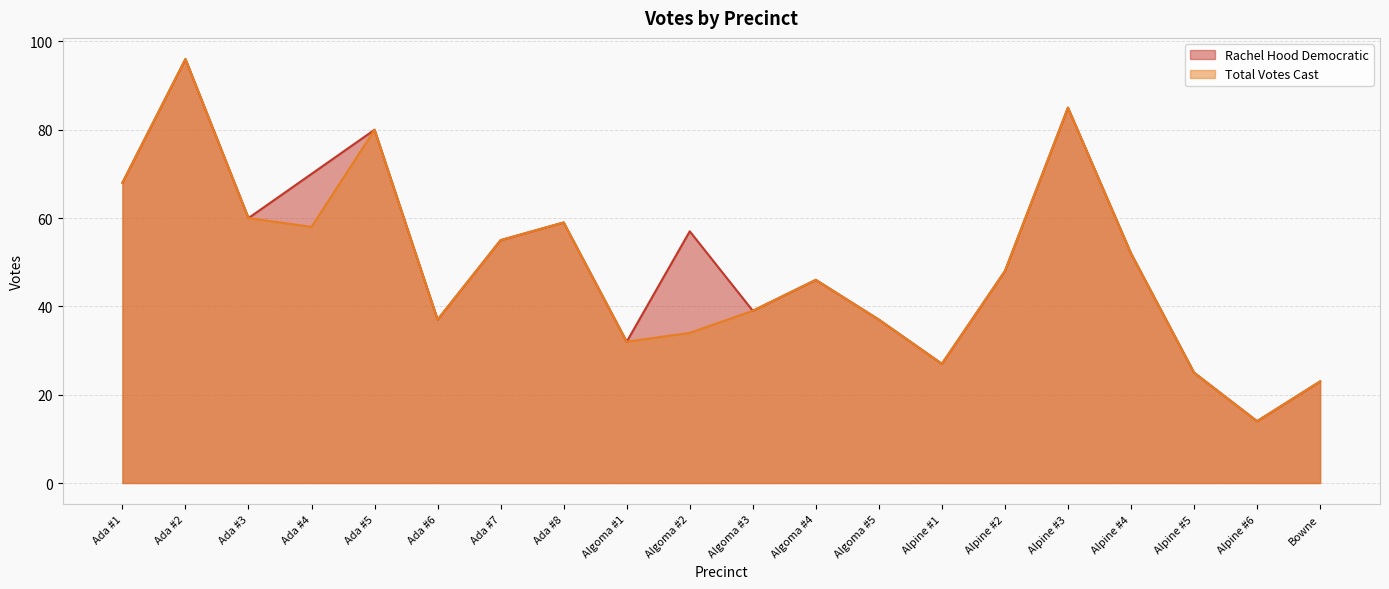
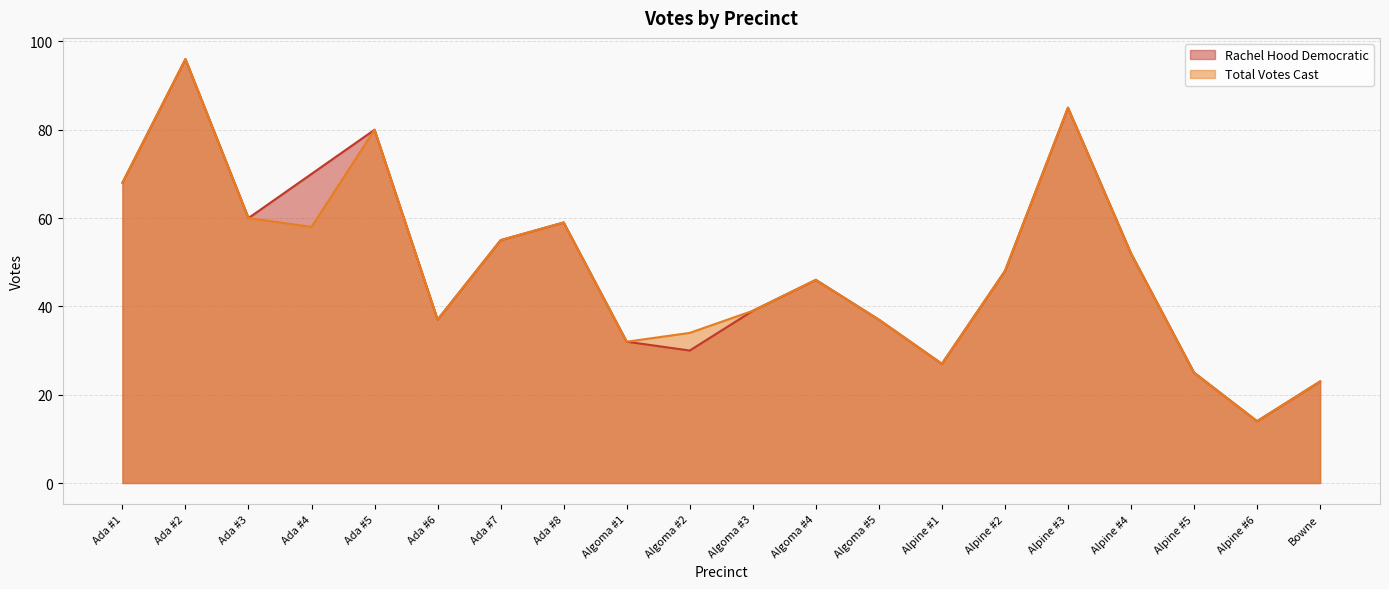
  {
    "Rachel Hood Democratic": {
      "Ada #4": 70,
-     "Algoma #2": 57
+     "Algoma #2": 30
    },
    "Total Votes Cast": {
      "Ada #4": 58,
      "Algoma #2": 34
    }
  }
